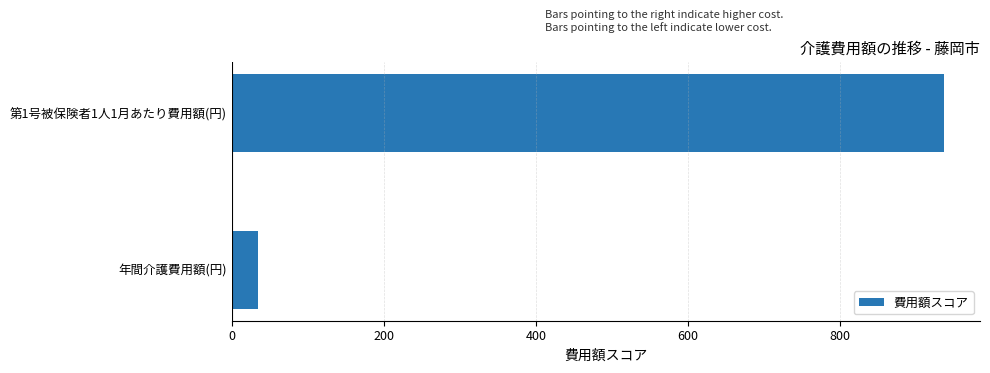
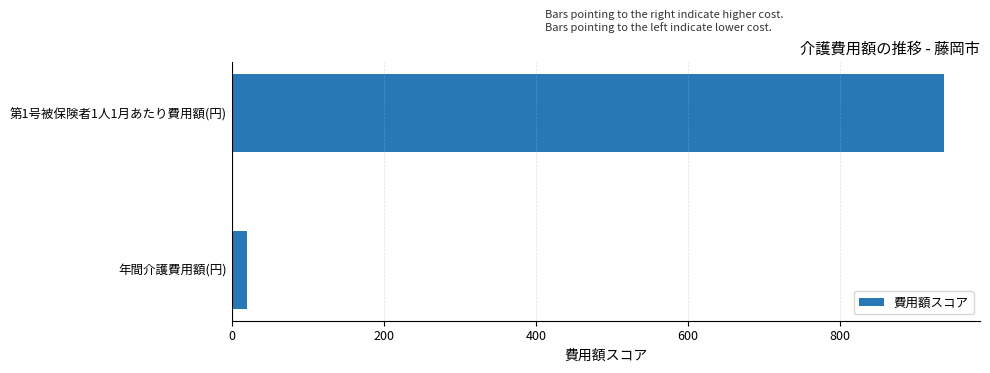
  {
    "第1号被保険者1人1月あたり費用額(円)": 940,
-   "年間介護費用額(円)": 30
+   "年間介護費用額(円)": 20
  }
